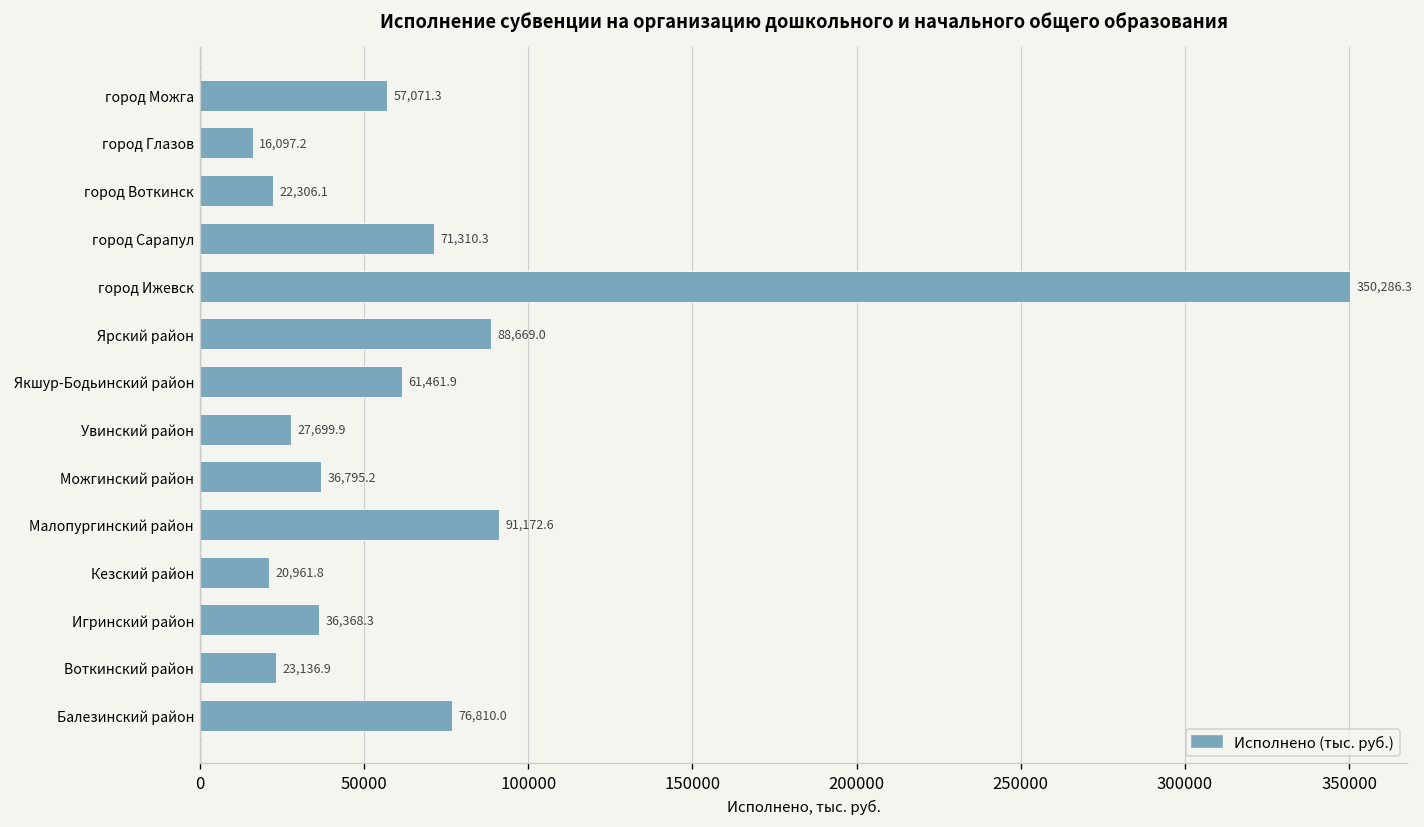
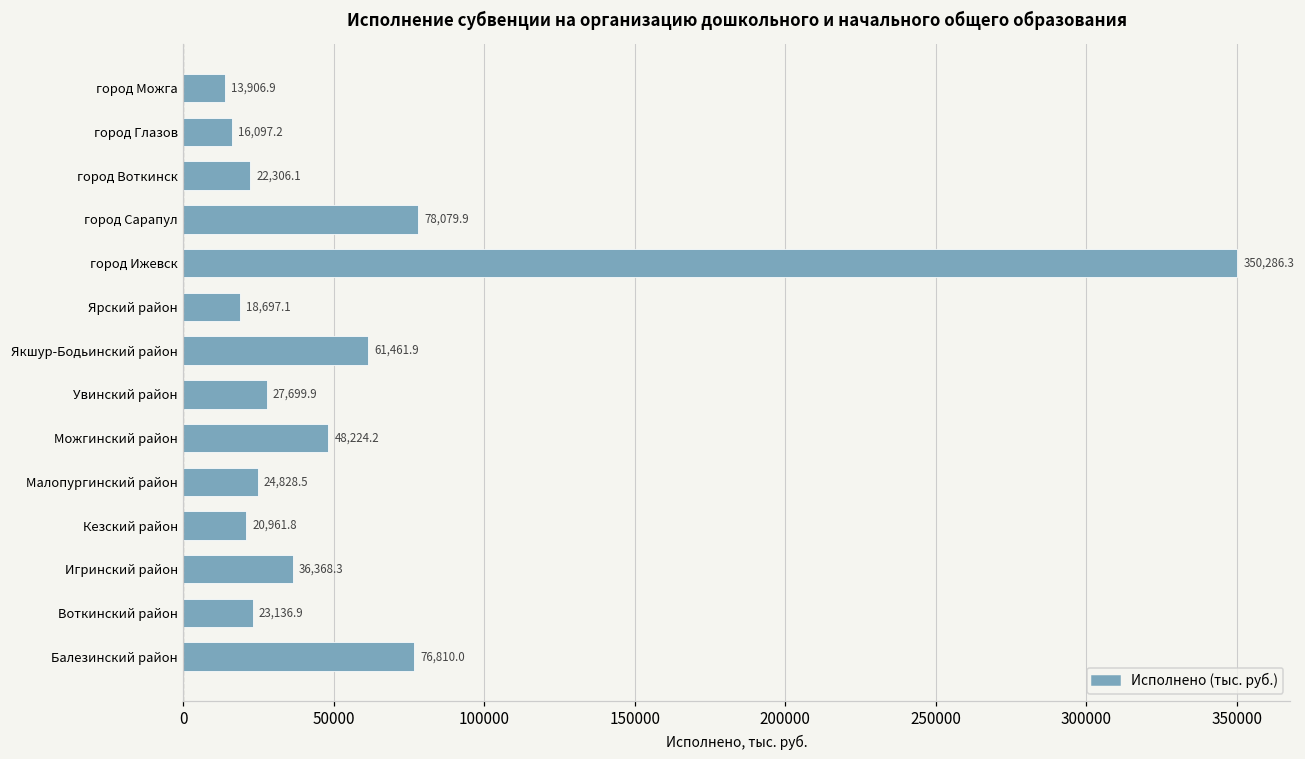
  {
-   "город Можга": "57,071.3",
+   "город Можга": "13,906.9",
    "город Глазов": "16,097.2",
    "город Воткинск": "22,306.1",
-   "город Сарапул": "71,310.3",
+   "город Сарапул": "78,079.9",
    "город Ижевск": "350,286.3",
-   "Ярский район": "88,669.0",
+   "Ярский район": "18,697.1",
    "Якшур-Бодьинский район": "61,461.9",
    "Увинский район": "27,699.9",
-   "Можгинский район": "36,795.2",
-   "Малопургинский район": "91,172.6",
+   "Можгинский район": "48,224.2",
+   "Малопургинский район": "24,828.5",
    "Кезский район": "20,961.8",
    "Игринский район": "36,368.3",
    "Воткинский район": "23,136.9",
    "Балезинский район": "76,810.0"
  }
